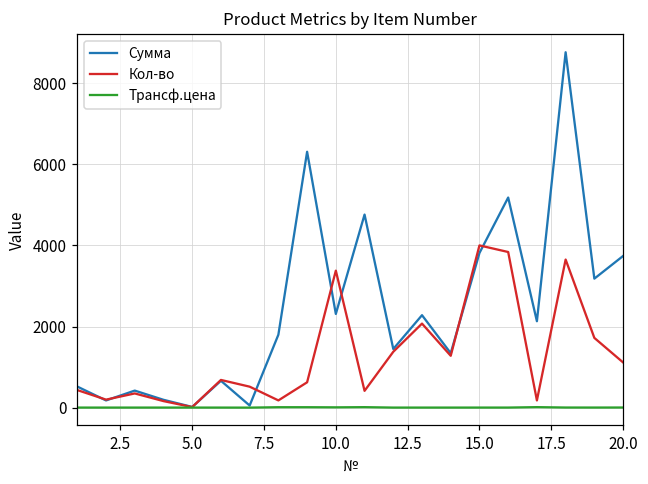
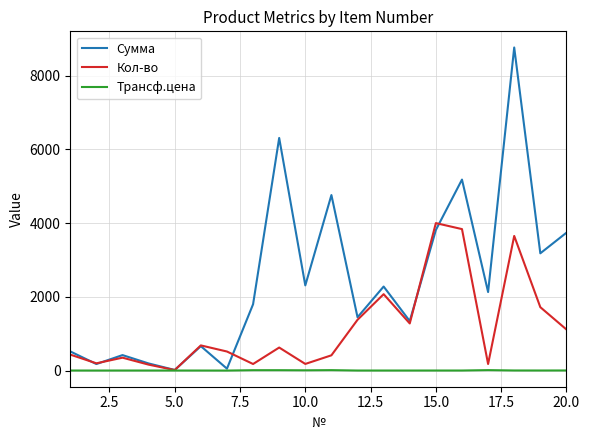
  {
    "Сумма": {
      "10.0": 2300,
      "15.0": 3800,
      "20.0": 3700
    },
    "Кол-во": {
-     "10.0": 3400,
+     "10.0": 200,
      "15.0": 4000,
      "20.0": 1100
    },
    "Трансф.цена": {
      "10.0": 0,
      "15.0": 0,
      "20.0": 0
    }
  }
